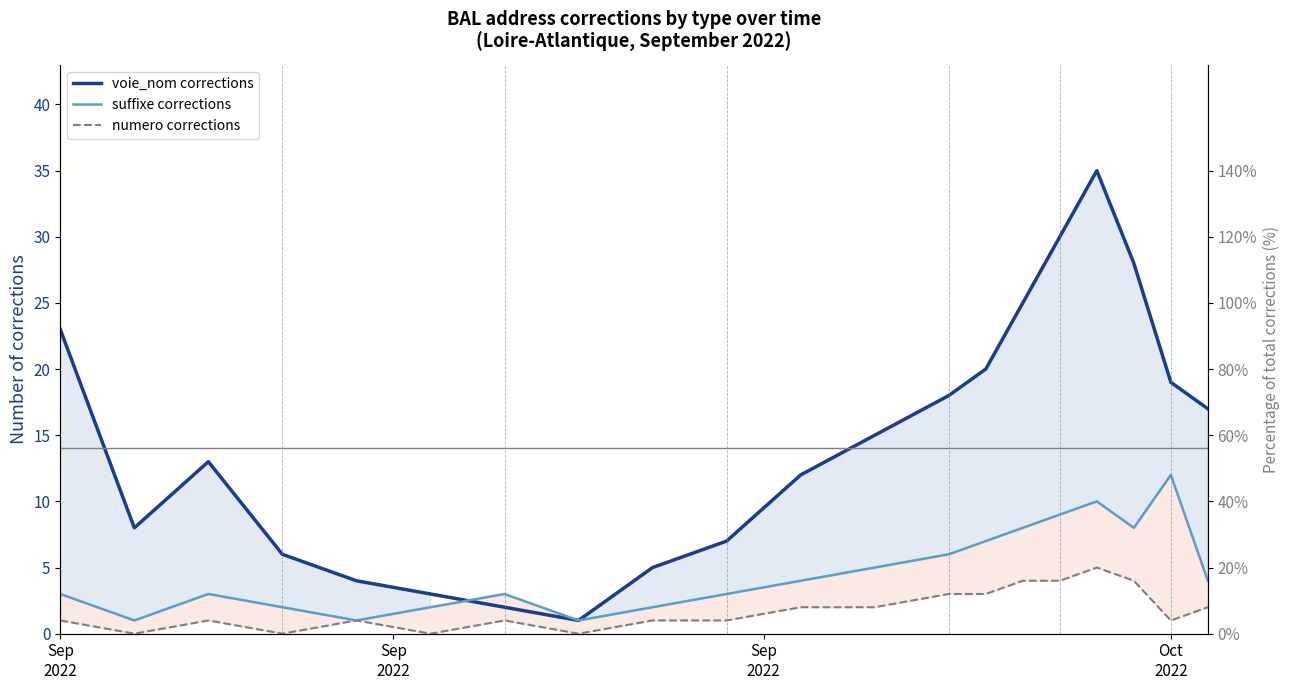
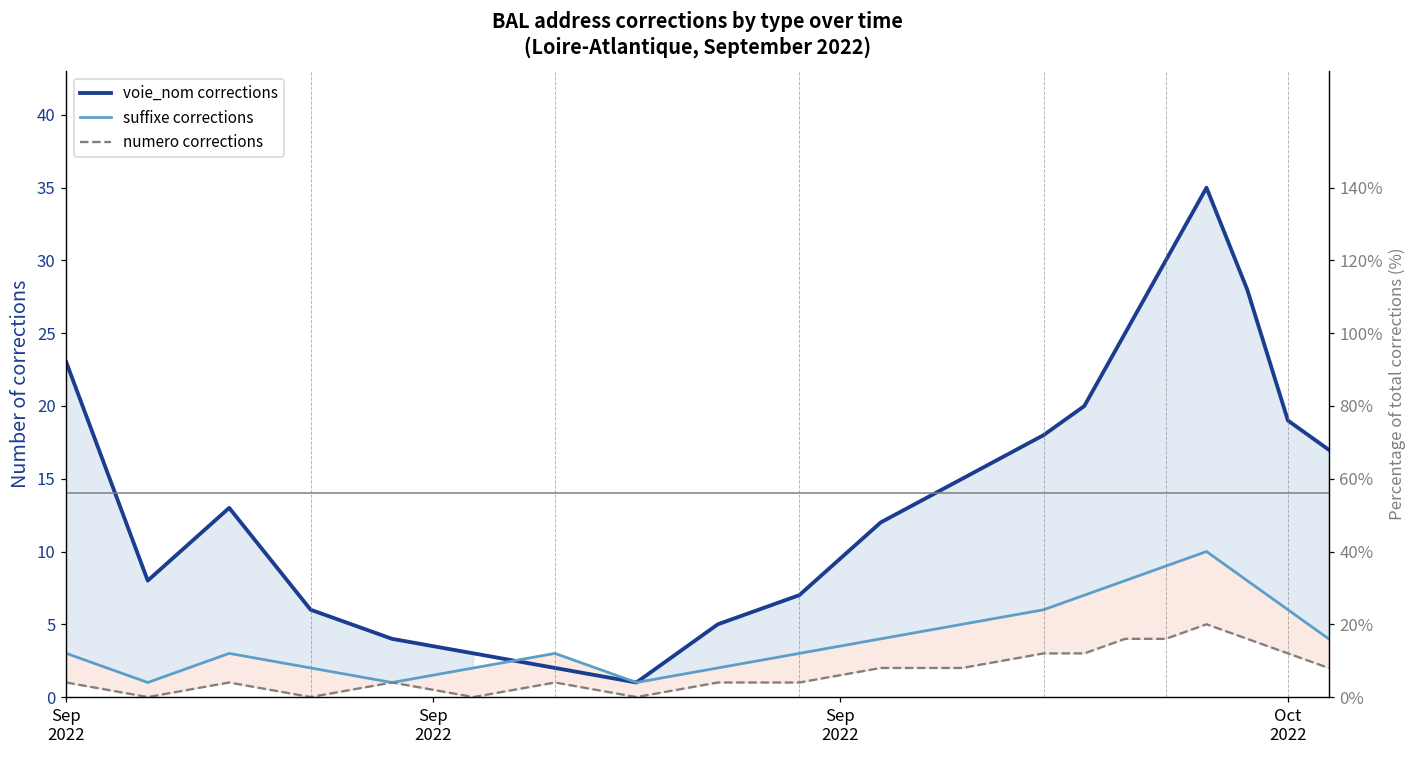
  {
    "voie_nom corrections": {
      "Sep 2022": 23,
      "Oct 2022": 19
    },
    "suffixe corrections": {
      "Sep 2022": 3,
-     "Oct 2022": 12
+     "Oct 2022": 6
    },
    "numero corrections": {
      "Sep 2022": 1,
-     "Oct 2022": 1
+     "Oct 2022": 3
    }
  }
